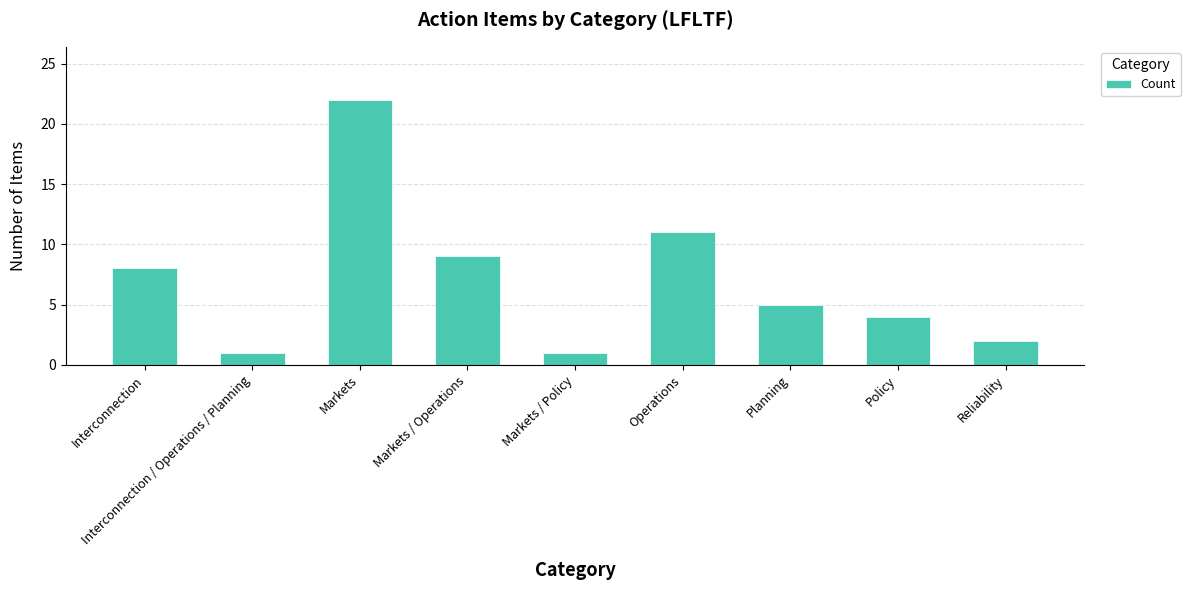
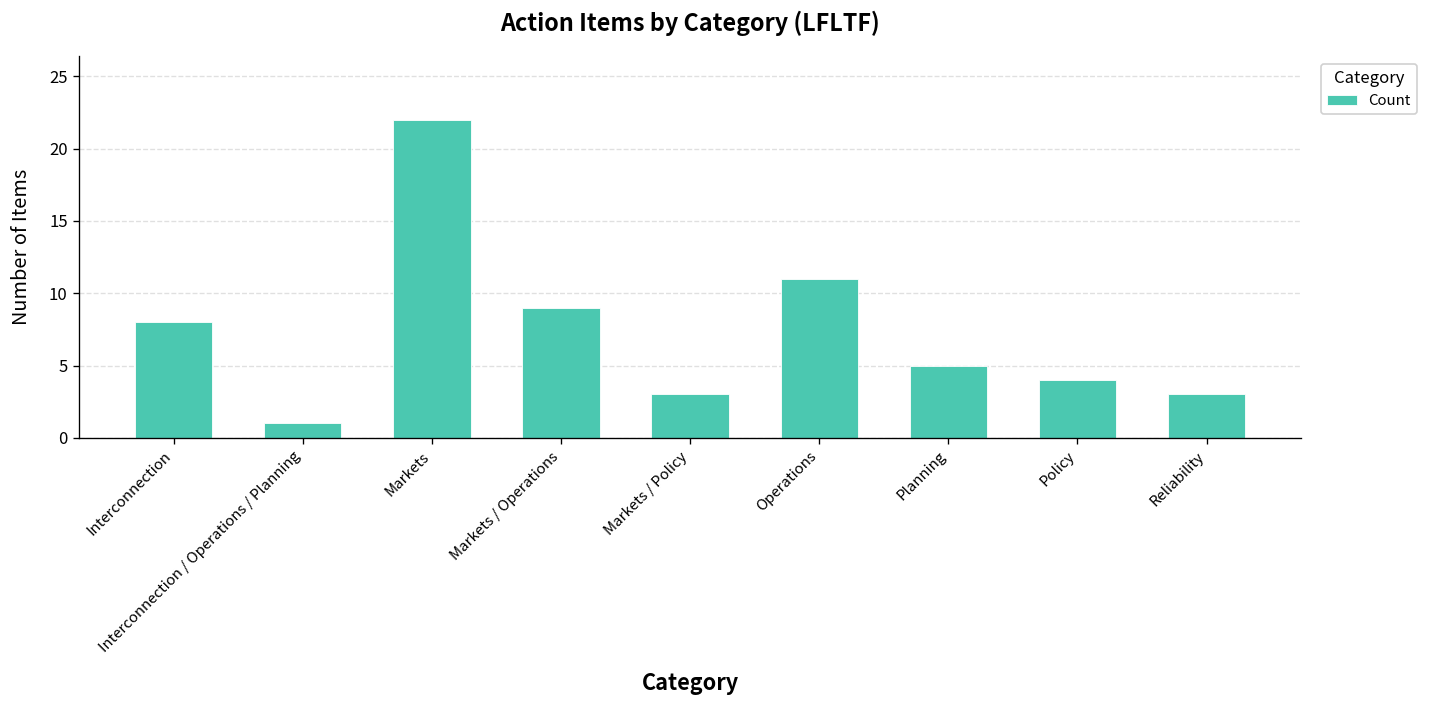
  {
    "Interconnection": 8,
    "Interconnection / Operations / Planning": 1,
    "Markets": 22,
    "Markets / Operations": 9,
-   "Markets / Policy": 1,
+   "Markets / Policy": 3,
    "Operations": 11,
    "Planning": 5,
    "Policy": 4,
-   "Reliability": 2
+   "Reliability": 3
  }
